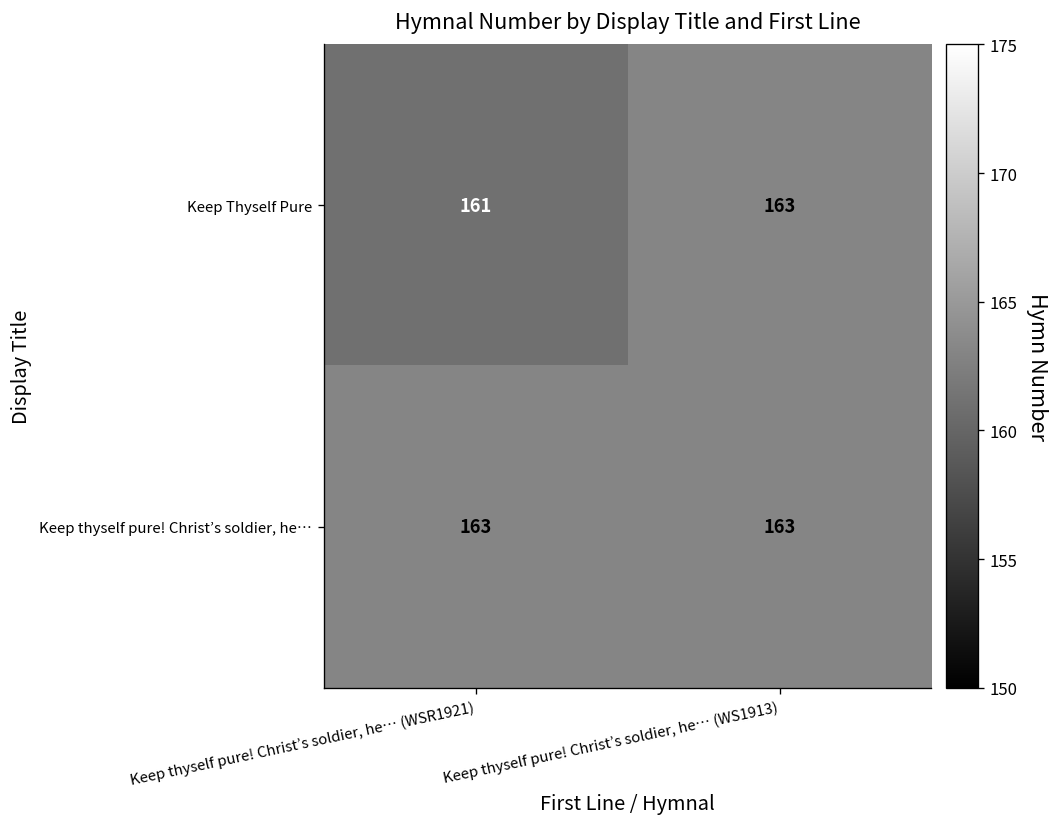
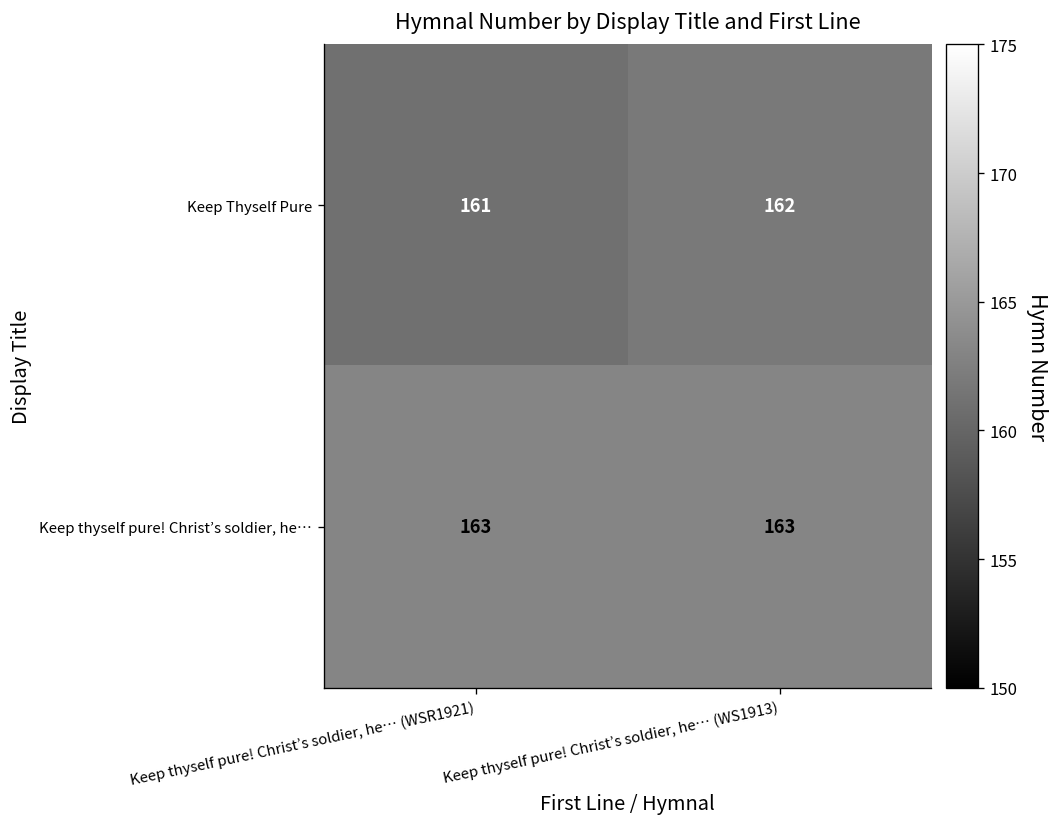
  {
    "Keep Thyself Pure": {
      "Keep thyself pure! Christ’s soldier, he… (WSR1921)": 161,
-     "Keep thyself pure! Christ’s soldier, he… (WS1913)": 163
+     "Keep thyself pure! Christ’s soldier, he… (WS1913)": 162
    },
    "Keep thyself pure! Christ’s soldier, he…": {
      "Keep thyself pure! Christ’s soldier, he… (WSR1921)": 163,
      "Keep thyself pure! Christ’s soldier, he… (WS1913)": 163
    }
  }
